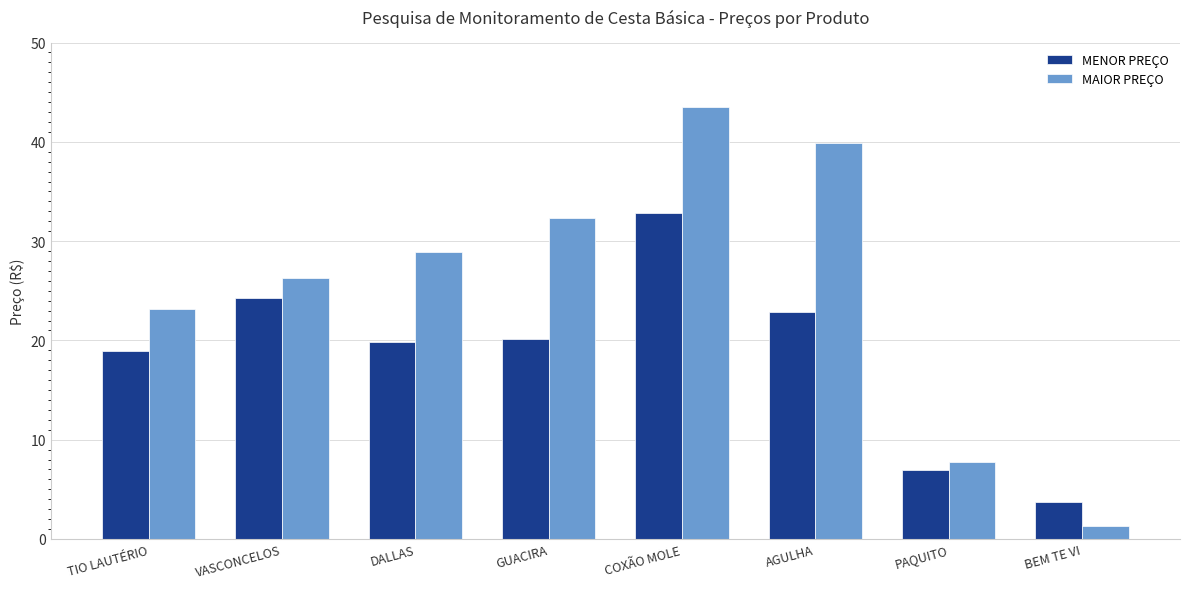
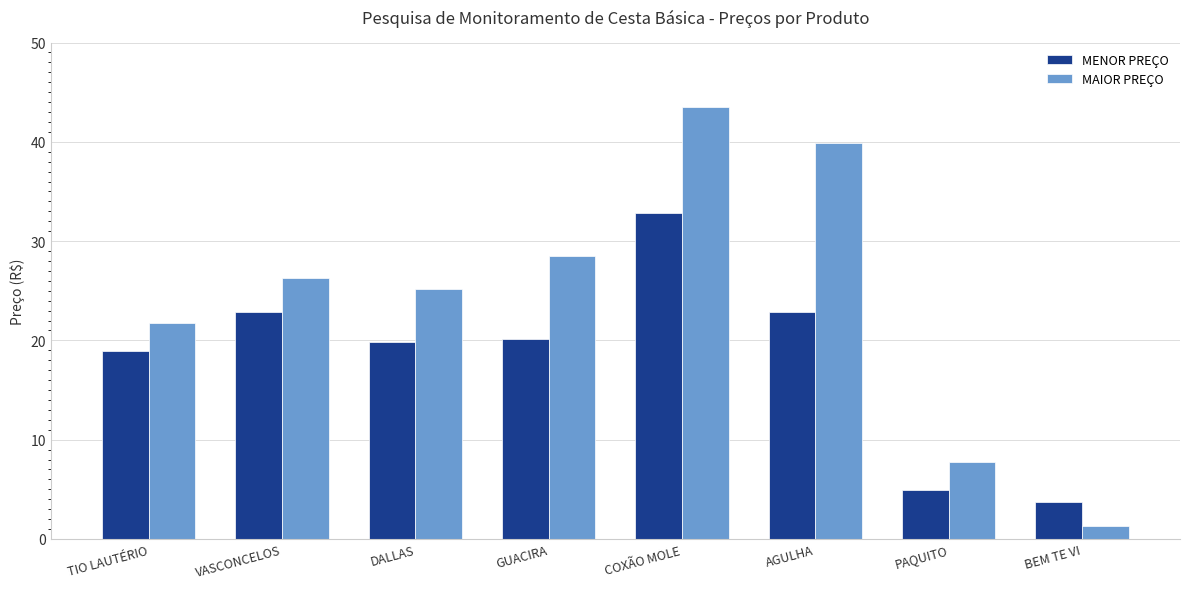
  {
    "MENOR PREÇO": {
      "TIO LAUTÉRIO": 19,
-     "VASCONCELOS": 24,
+     "VASCONCELOS": 23,
      "DALLAS": 20,
      "GUACIRA": 20,
      "COXÃO MOLE": 33,
      "AGULHA": 23,
-     "PAQUITO": 7,
+     "PAQUITO": 5,
      "BEM TE VI": 4
    },
    "MAIOR PREÇO": {
-     "TIO LAUTÉRIO": 23,
+     "TIO LAUTÉRIO": 22,
      "VASCONCELOS": 26,
-     "DALLAS": 29,
-     "GUACIRA": 32,
+     "DALLAS": 25,
+     "GUACIRA": 29,
      "COXÃO MOLE": 44,
      "AGULHA": 40,
      "PAQUITO": 8,
      "BEM TE VI": 1
    }
  }
